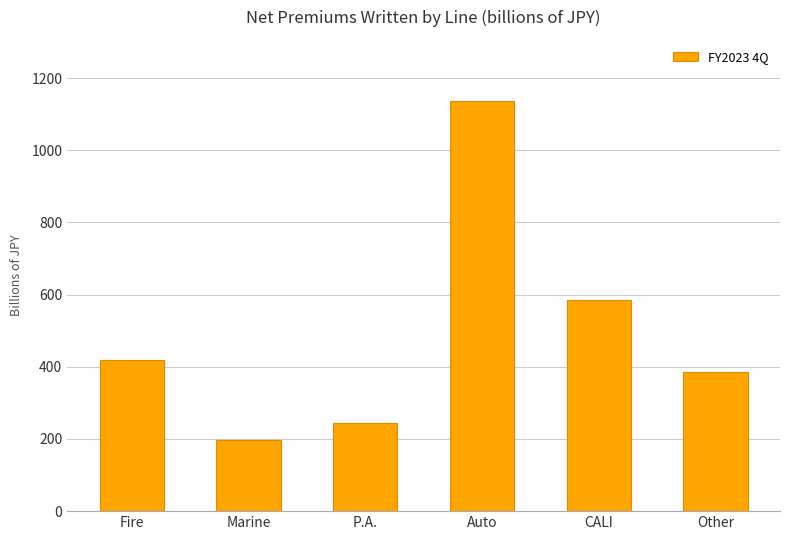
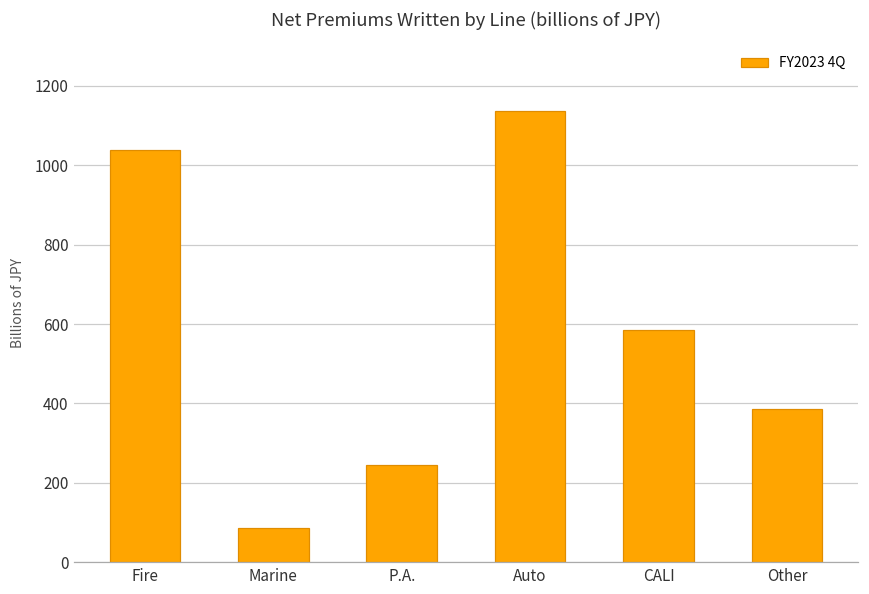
  {
-   "Fire": 420,
-   "Marine": 200,
+   "Fire": 1040,
+   "Marine": 90,
    "P.A.": 240,
    "Auto": 1140,
    "CALI": 580,
    "Other": 390
  }
